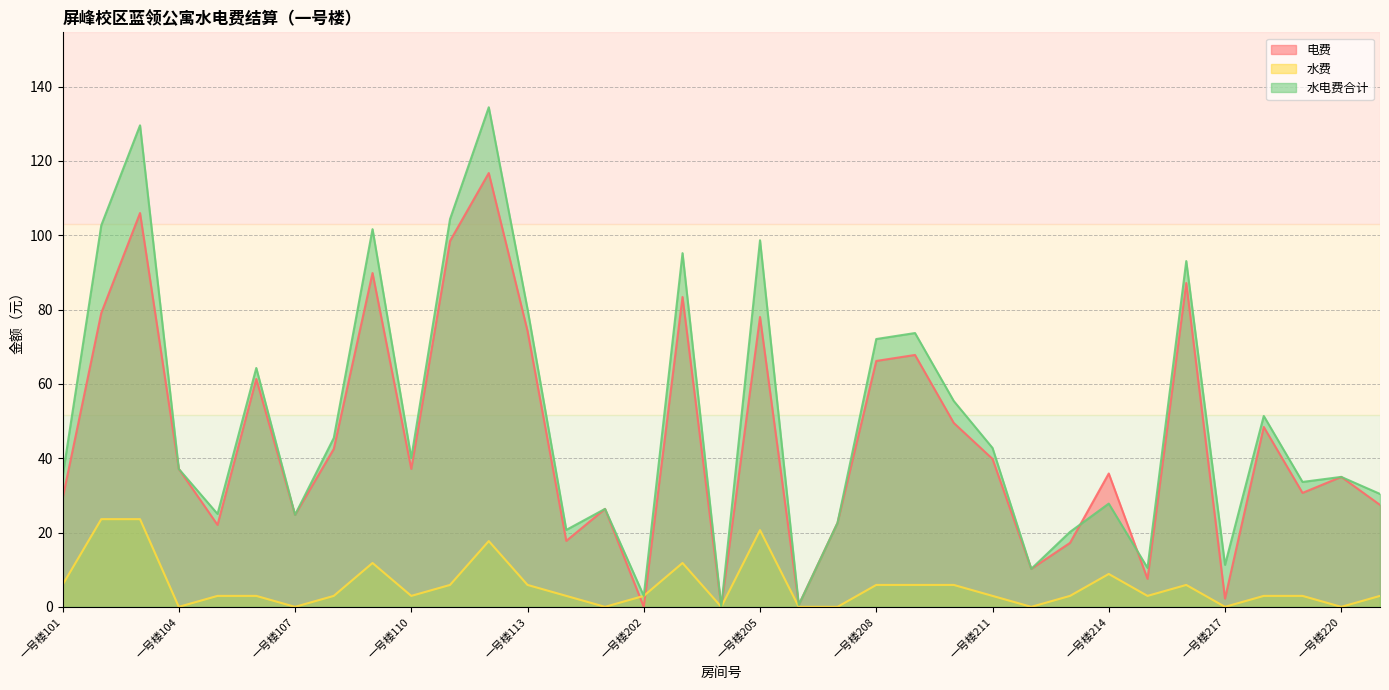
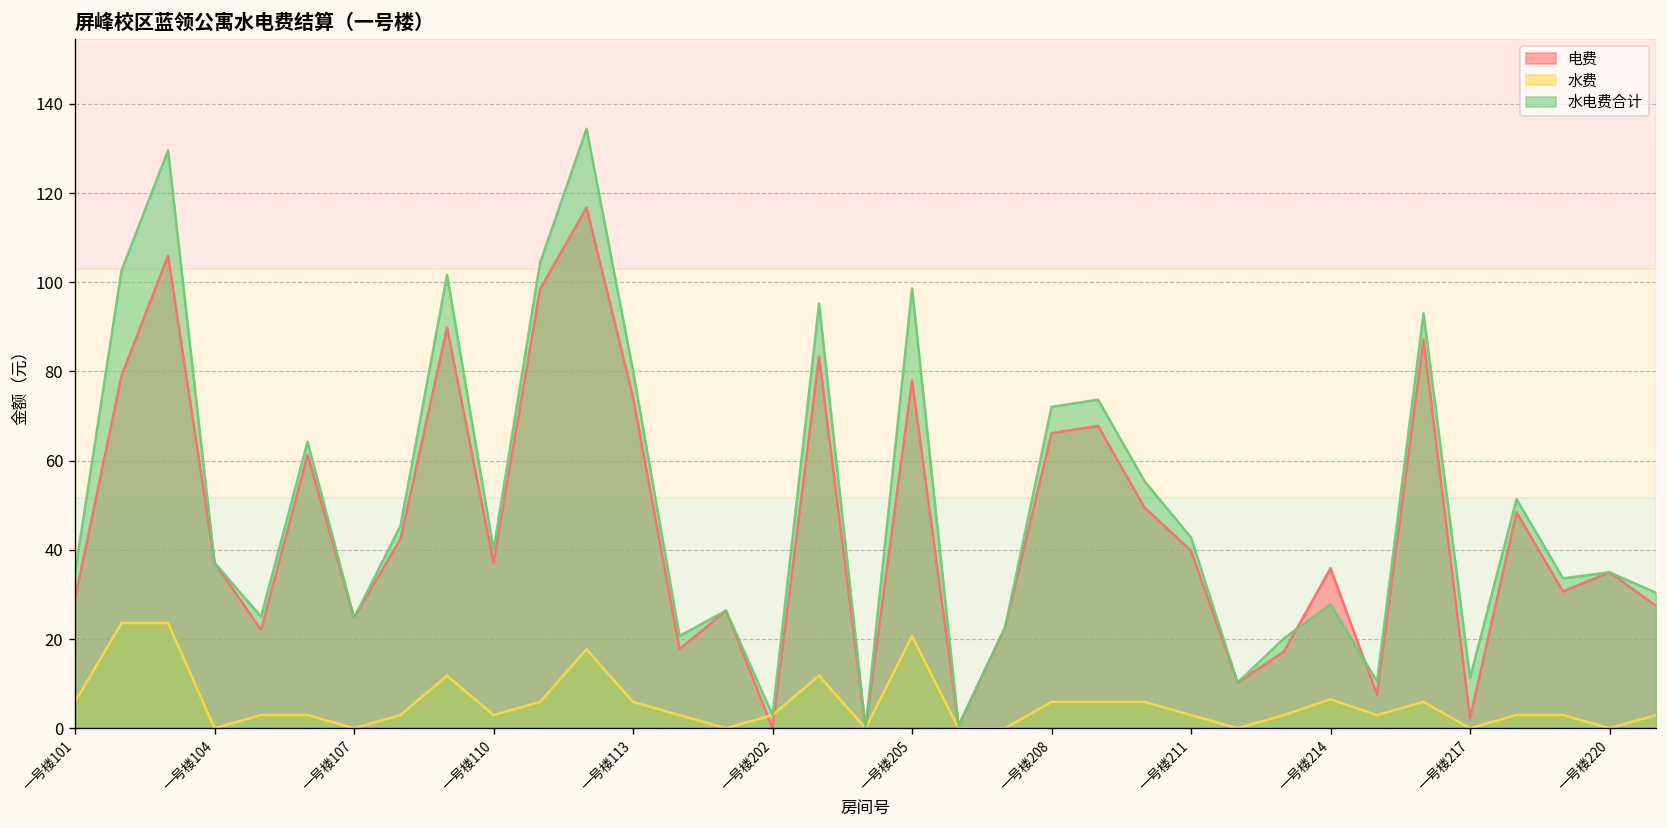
  {
    "电费": {
      "一号楼101": 29,
      "一号楼110": 37,
      "一号楼113": 74,
      "一号楼202": 0,
      "一号楼205": 78,
      "一号楼208": 66,
      "一号楼211": 40,
      "一号楼214": 36,
      "一号楼217": 2
    },
    "水费": {
      "一号楼101": 6,
      "一号楼104": 0,
      "一号楼107": 0,
      "一号楼110": 3,
      "一号楼113": 6,
      "一号楼205": 21,
      "一号楼208": 6,
      "一号楼211": 3,
-     "一号楼214": 9,
+     "一号楼214": 6,
      "一号楼217": 0,
      "一号楼220": 0
    },
    "水电费合计": {
      "一号楼101": 35,
      "一号楼110": 40,
      "一号楼113": 80,
      "一号楼205": 99,
      "一号楼208": 72,
      "一号楼211": 43,
      "一号楼214": 28,
      "一号楼217": 11
    }
  }
